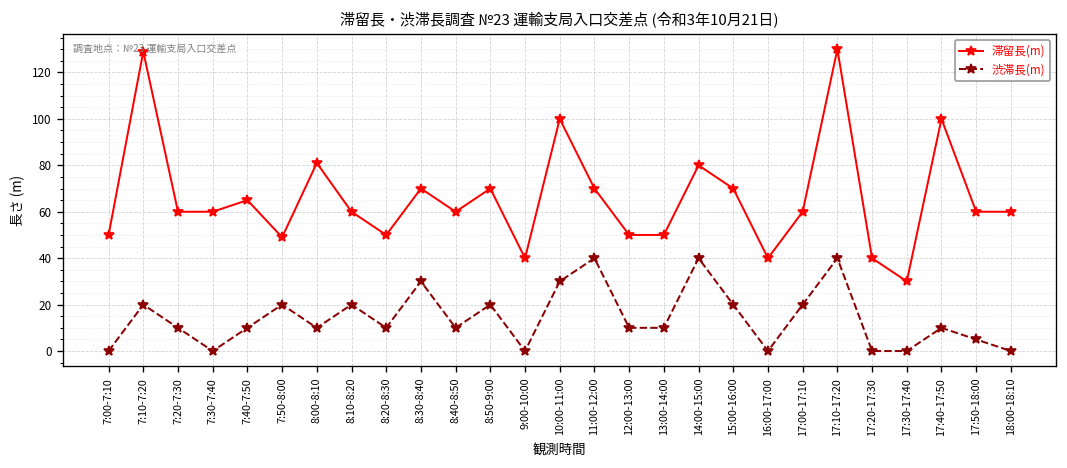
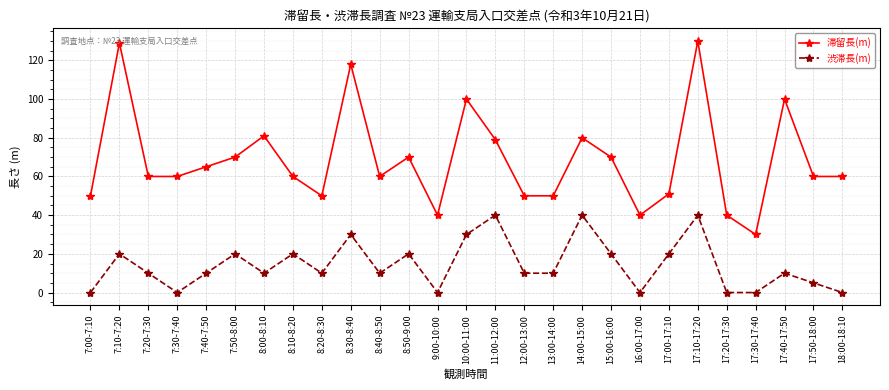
  {
    "滞留長(m)": {
      "7:00-7:10": 50,
      "7:20-7:30": 60,
      "7:30-7:40": 60,
      "7:40-7:50": 65,
-     "7:50-8:00": 49,
+     "7:50-8:00": 70,
      "8:00-8:10": 81,
      "8:10-8:20": 60,
      "8:20-8:30": 50,
-     "8:30-8:40": 70,
+     "8:30-8:40": 118,
      "8:40-8:50": 60,
      "8:50-9:00": 70,
      "9:00-10:00": 40,
      "10:00-11:00": 100,
-     "11:00-12:00": 70,
+     "11:00-12:00": 79,
      "12:00-13:00": 50,
      "13:00-14:00": 50,
      "14:00-15:00": 80,
      "15:00-16:00": 70,
      "16:00-17:00": 40,
-     "17:00-17:10": 60,
+     "17:00-17:10": 51,
      "17:10-17:20": 130,
      "17:20-17:30": 40,
      "17:30-17:40": 30,
      "17:40-17:50": 100,
      "17:50-18:00": 60,
      "18:00-18:10": 60
    },
    "渋滞長(m)": {
      "7:00-7:10": 0,
      "7:10-7:20": 20,
      "7:20-7:30": 10,
      "7:30-7:40": 0,
      "7:40-7:50": 10,
      "7:50-8:00": 20,
      "8:00-8:10": 10,
      "8:10-8:20": 20,
      "8:20-8:30": 10,
      "8:30-8:40": 30,
      "8:40-8:50": 10,
      "8:50-9:00": 20,
      "9:00-10:00": 0,
      "10:00-11:00": 30,
      "11:00-12:00": 40,
      "12:00-13:00": 10,
      "13:00-14:00": 10,
      "14:00-15:00": 40,
      "15:00-16:00": 20,
      "16:00-17:00": 0,
      "17:00-17:10": 20,
      "17:10-17:20": 40,
      "17:20-17:30": 0,
      "17:30-17:40": 0,
      "17:40-17:50": 10,
      "17:50-18:00": 5,
      "18:00-18:10": 0
    }
  }
